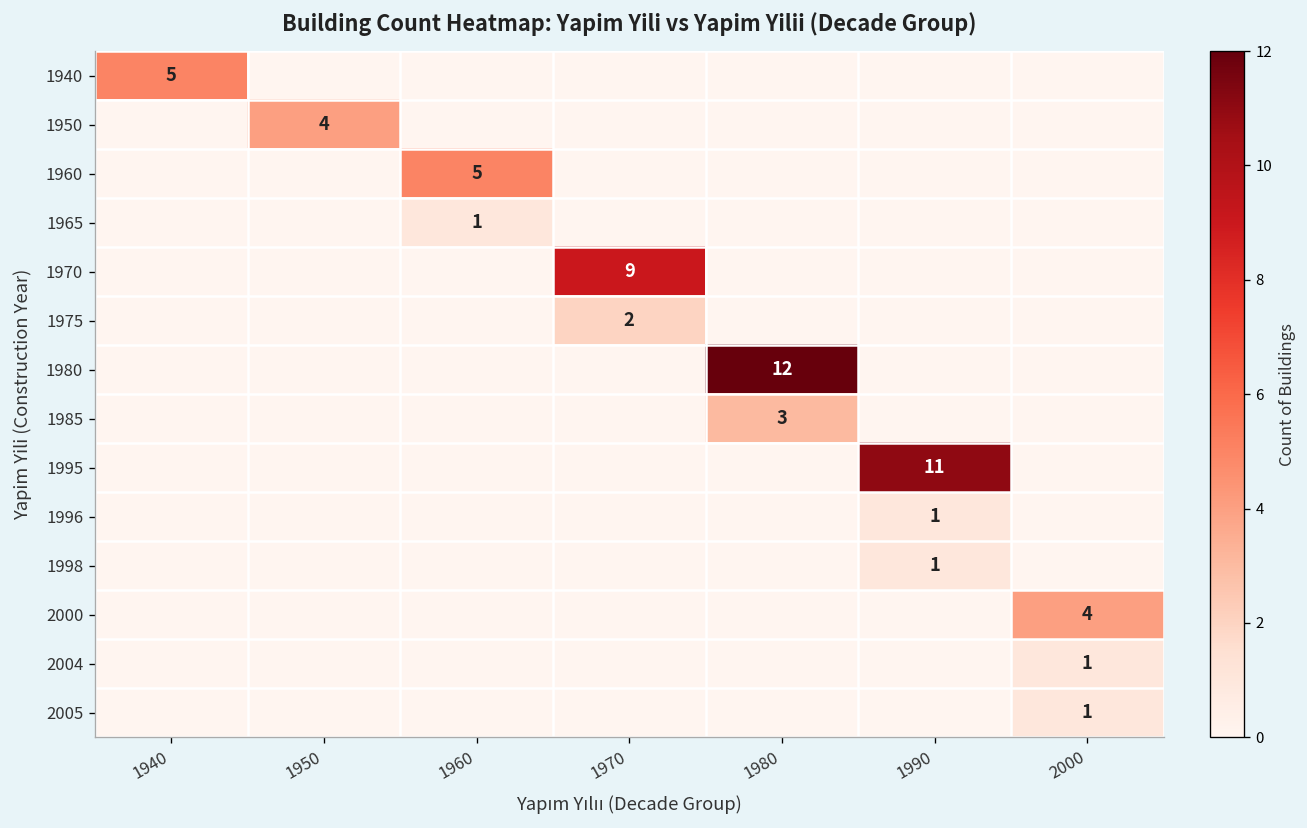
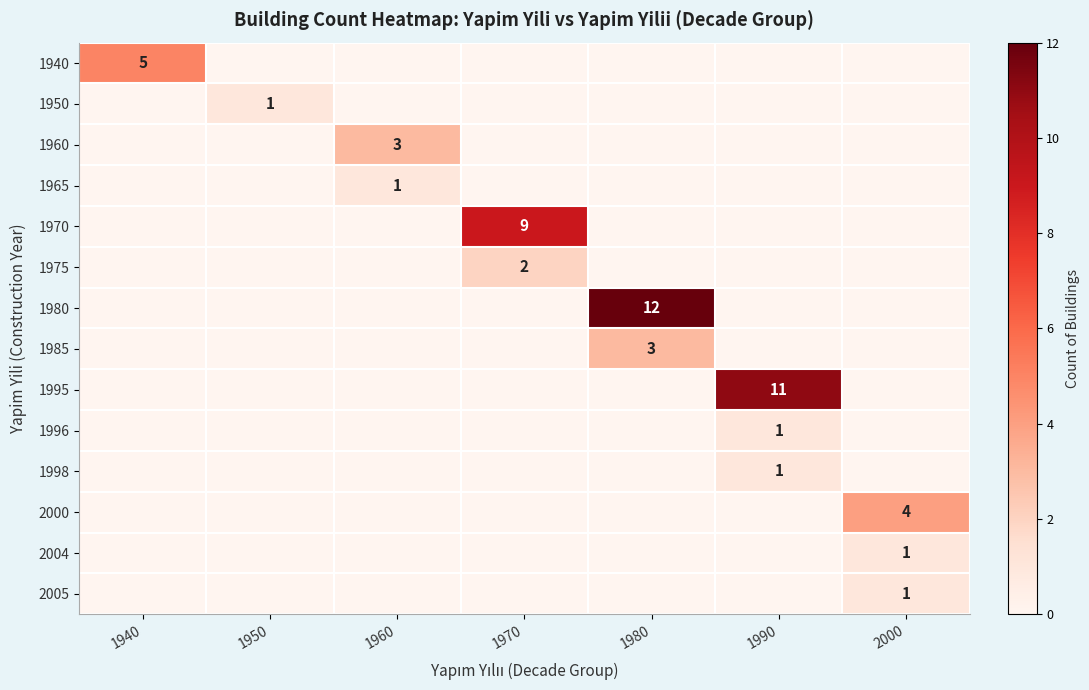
  {
    "1940": {
      "1940": 5
    },
    "1950": {
-     "1950": 4
+     "1950": 1
    },
    "1960": {
-     "1960": 5
+     "1960": 3
    },
    "1965": {
      "1960": 1
    },
    "1970": {
      "1970": 9
    },
    "1975": {
      "1970": 2
    },
    "1980": {
      "1980": 12
    },
    "1985": {
      "1980": 3
    },
    "1995": {
      "1990": 11
    },
    "1996": {
      "1990": 1
    },
    "1998": {
      "1990": 1
    },
    "2000": {
      "2000": 4
    },
    "2004": {
      "2000": 1
    },
    "2005": {
      "2000": 1
    }
  }
